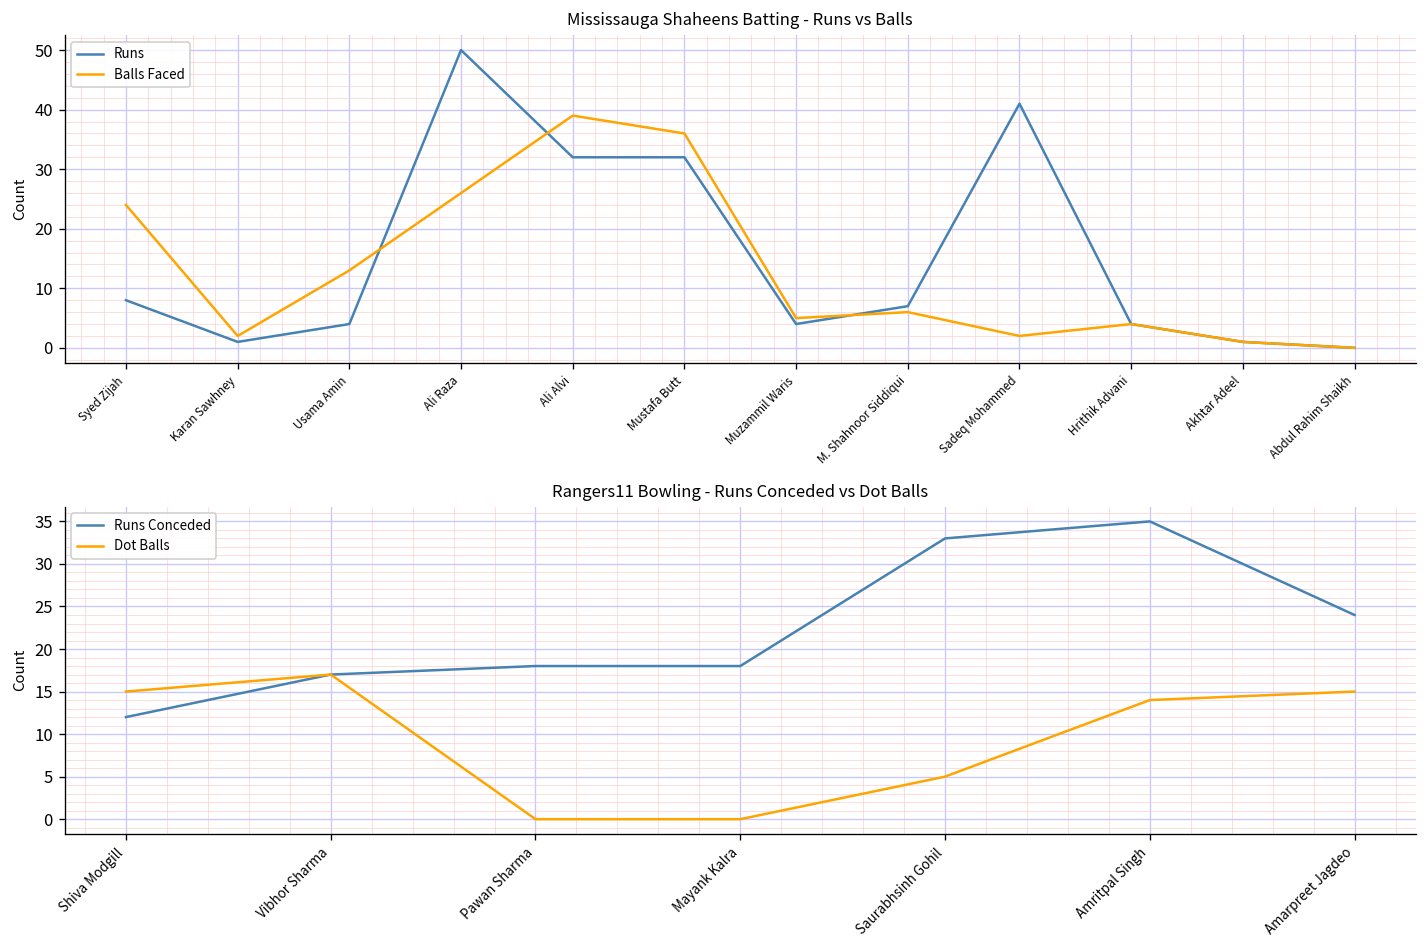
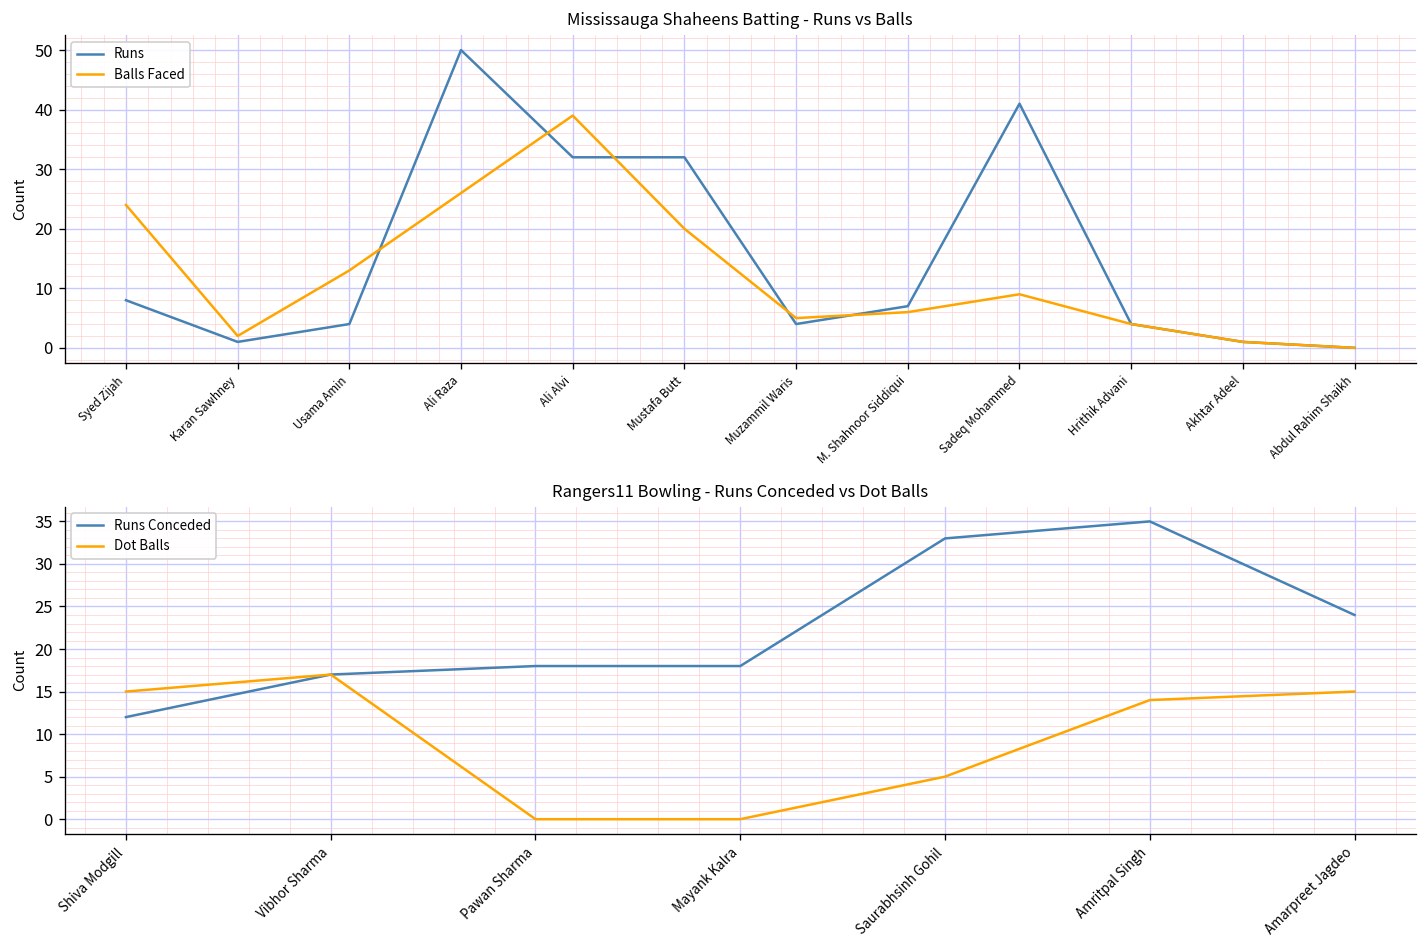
  {
    "Mississauga Shaheens Batting - Runs vs Balls": {
      "Runs": {
        "Syed Zijah": 8,
        "Karan Sawhney": 1,
        "Usama Amin": 4,
        "Ali Raza": 50,
        "Ali Alvi": 32,
        "Mustafa Butt": 32,
        "Muzammil Waris": 4,
        "M. Shahnoor Siddiqui": 7,
        "Sadeq Mohammed": 41
      },
      "Balls Faced": {
        "Syed Zijah": 24,
        "Karan Sawhney": 2,
        "Usama Amin": 13,
        "Ali Raza": 26,
        "Ali Alvi": 39,
-       "Mustafa Butt": 36,
+       "Mustafa Butt": 20,
        "Muzammil Waris": 5,
        "M. Shahnoor Siddiqui": 6,
-       "Sadeq Mohammed": 2
+       "Sadeq Mohammed": 9
      }
    },
    "Rangers11 Bowling - Runs Conceded vs Dot Balls": {
      "Runs Conceded": {
        "Shiva Modgill": 12,
        "Pawan Sharma": 18,
        "Mayank Kalra": 18,
        "Saurabhsinh Gohil": 33,
        "Amritpal Singh": 35,
        "Amarpreet Jagdeo": 24
      },
      "Dot Balls": {
        "Shiva Modgill": 15,
        "Pawan Sharma": 0,
        "Mayank Kalra": 0,
        "Saurabhsinh Gohil": 5,
        "Amritpal Singh": 14,
        "Amarpreet Jagdeo": 15
      }
    }
  }
